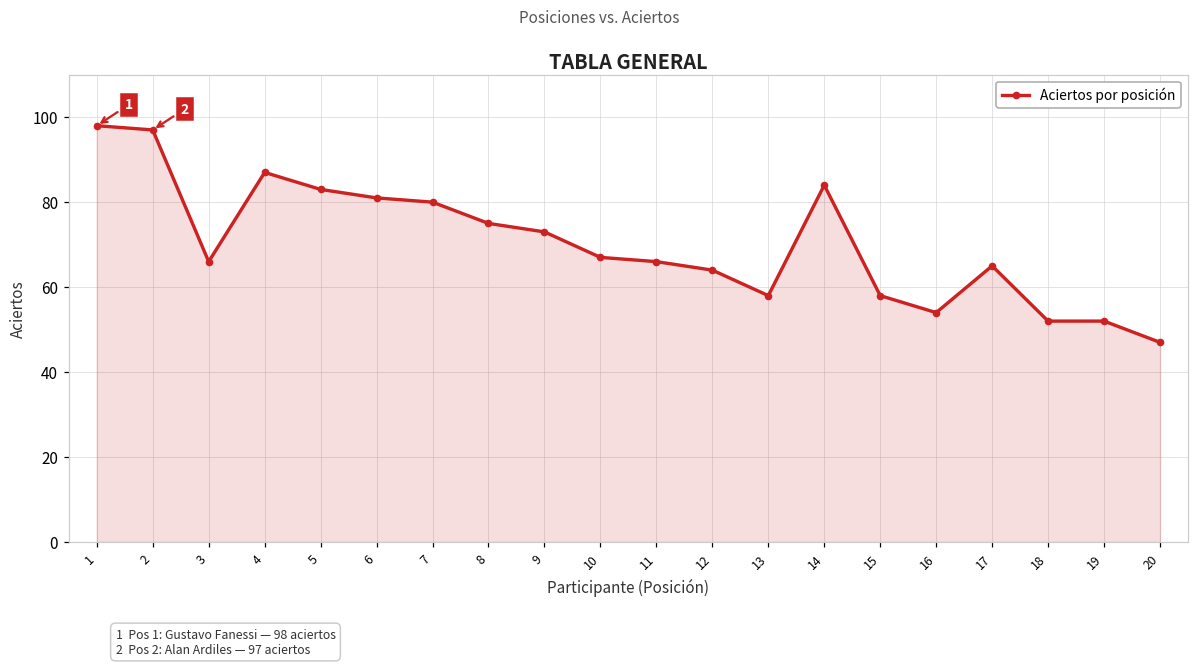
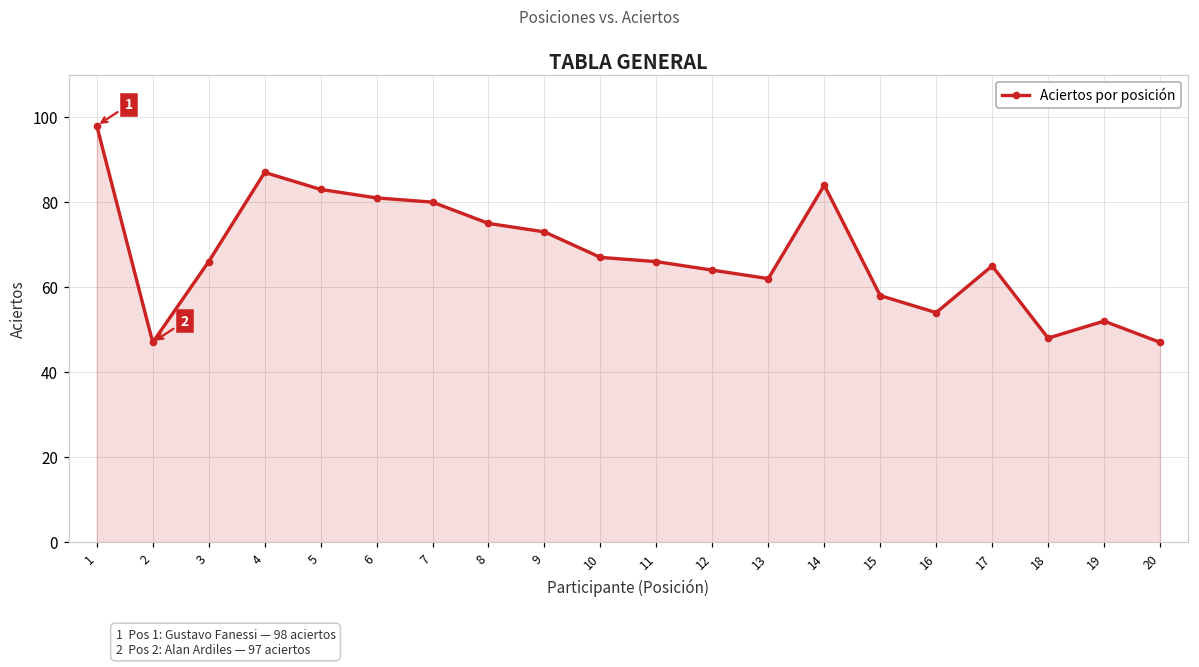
  {
    "1": 98,
-   "2": 97,
+   "2": 47,
    "3": 66,
    "4": 87,
    "5": 83,
    "6": 81,
    "7": 80,
    "8": 75,
    "9": 73,
    "10": 67,
    "11": 66,
    "12": 64,
-   "13": 58,
+   "13": 62,
    "14": 84,
    "15": 58,
    "16": 54,
    "17": 65,
-   "18": 52,
+   "18": 48,
    "19": 52,
    "20": 47
  }
